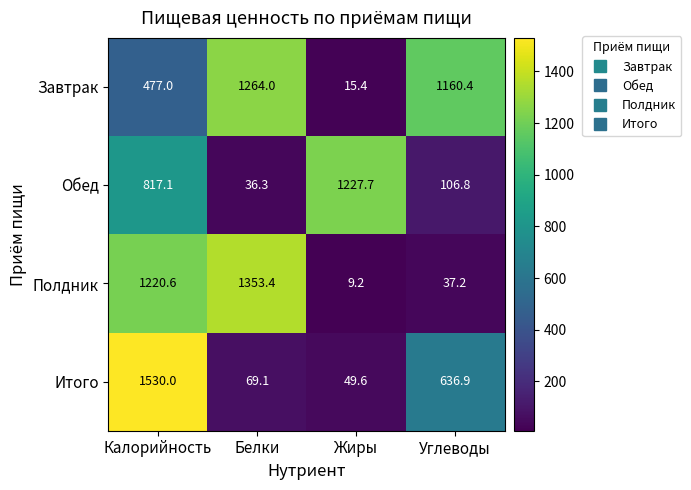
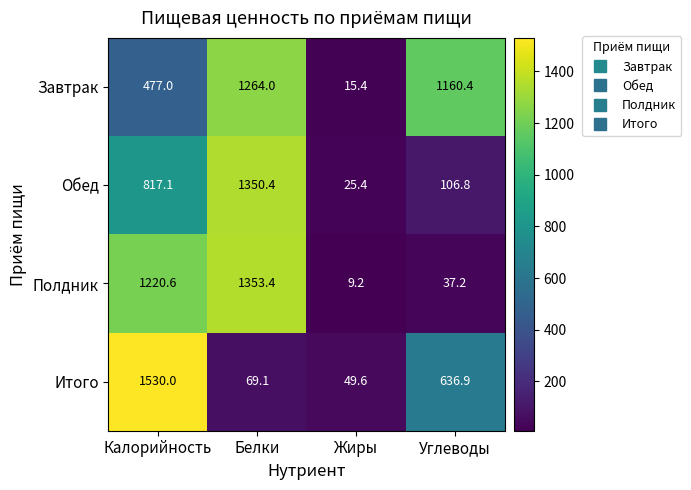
  {
    "Завтрак": {
      "Калорийность": 477.0,
      "Белки": 1264.0,
      "Жиры": 15.4,
      "Углеводы": 1160.4
    },
    "Обед": {
      "Калорийность": 817.1,
-     "Белки": 36.3,
-     "Жиры": 1227.7,
+     "Белки": 1350.4,
+     "Жиры": 25.4,
      "Углеводы": 106.8
    },
    "Полдник": {
      "Калорийность": 1220.6,
      "Белки": 1353.4,
      "Жиры": 9.2,
      "Углеводы": 37.2
    },
    "Итого": {
      "Калорийность": 1530.0,
      "Белки": 69.1,
      "Жиры": 49.6,
      "Углеводы": 636.9
    }
  }
